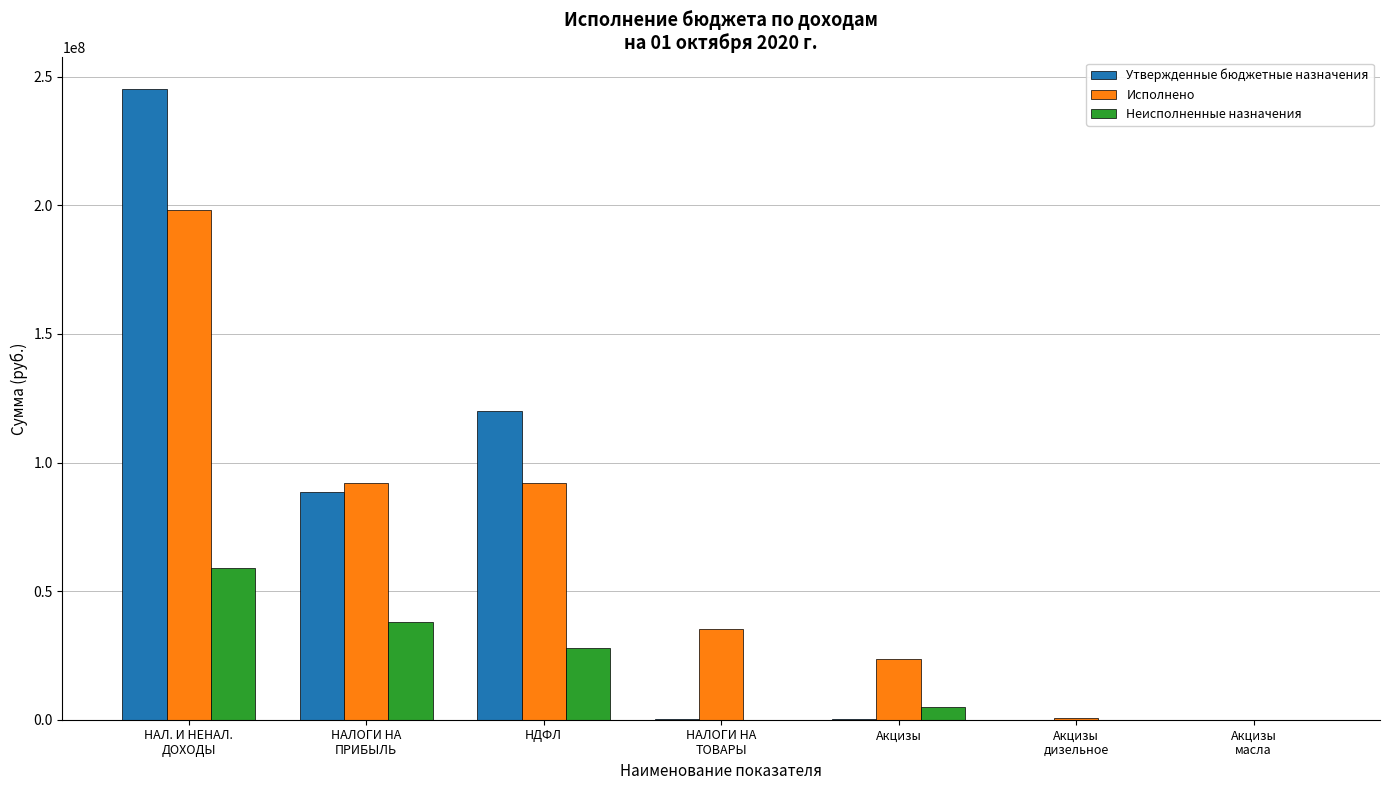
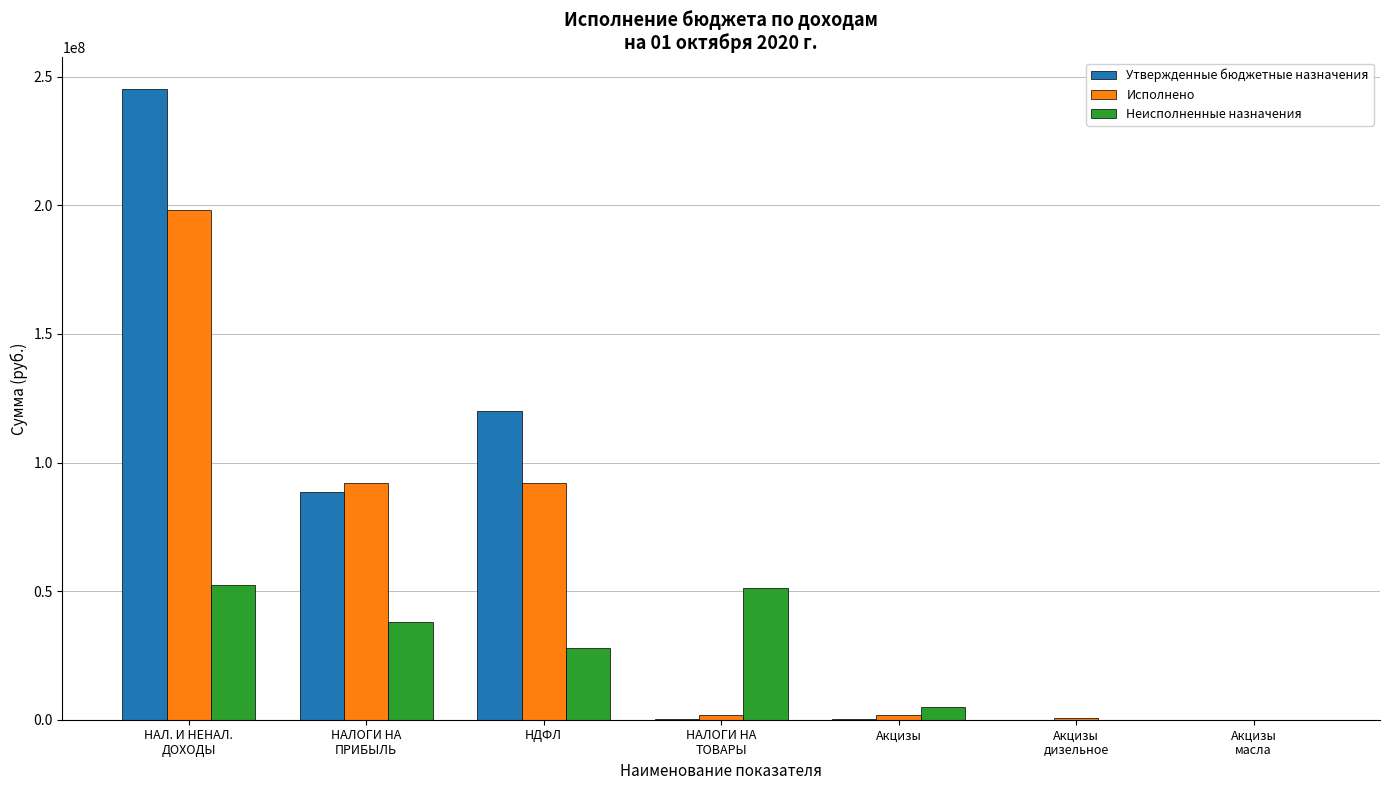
  {
    "Утвержденные бюджетные назначения": {
      "НАЛ. И НЕНАЛ. ДОХОДЫ": 245000000,
      "НАЛОГИ НА ПРИБЫЛЬ": 88000000,
      "НДФЛ": 120000000,
      "Акцизы масла": 0
    },
    "Исполнено": {
      "НАЛ. И НЕНАЛ. ДОХОДЫ": 198000000,
      "НАЛОГИ НА ПРИБЫЛЬ": 92000000,
      "НДФЛ": 92000000,
-     "НАЛОГИ НА ТОВАРЫ": 35000000,
-     "Акцизы": 24000000
+     "НАЛОГИ НА ТОВАРЫ": 2000000,
+     "Акцизы": 2000000
    },
    "Неисполненные назначения": {
-     "НАЛ. И НЕНАЛ. ДОХОДЫ": 59000000,
+     "НАЛ. И НЕНАЛ. ДОХОДЫ": 53000000,
      "НАЛОГИ НА ПРИБЫЛЬ": 38000000,
      "НДФЛ": 28000000,
-     "НАЛОГИ НА ТОВАРЫ": 0,
+     "НАЛОГИ НА ТОВАРЫ": 51000000,
      "Акцизы": 5000000,
      "Акцизы дизельное": 0,
      "Акцизы масла": 0
    }
  }
